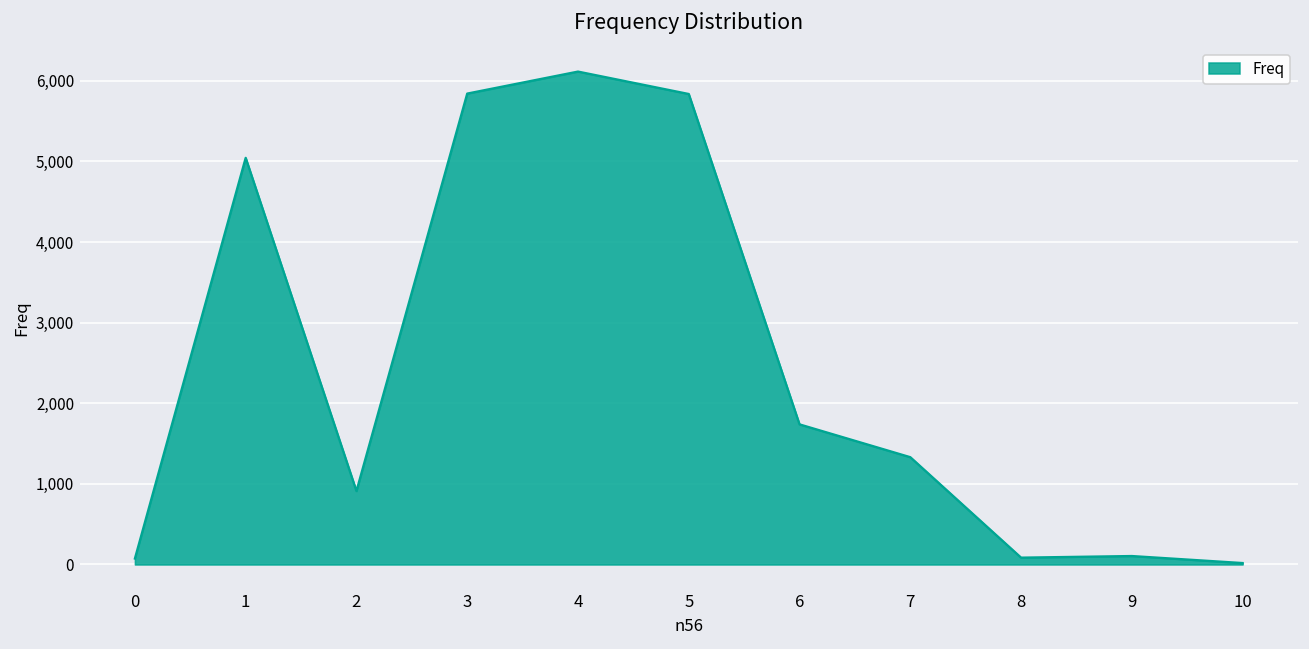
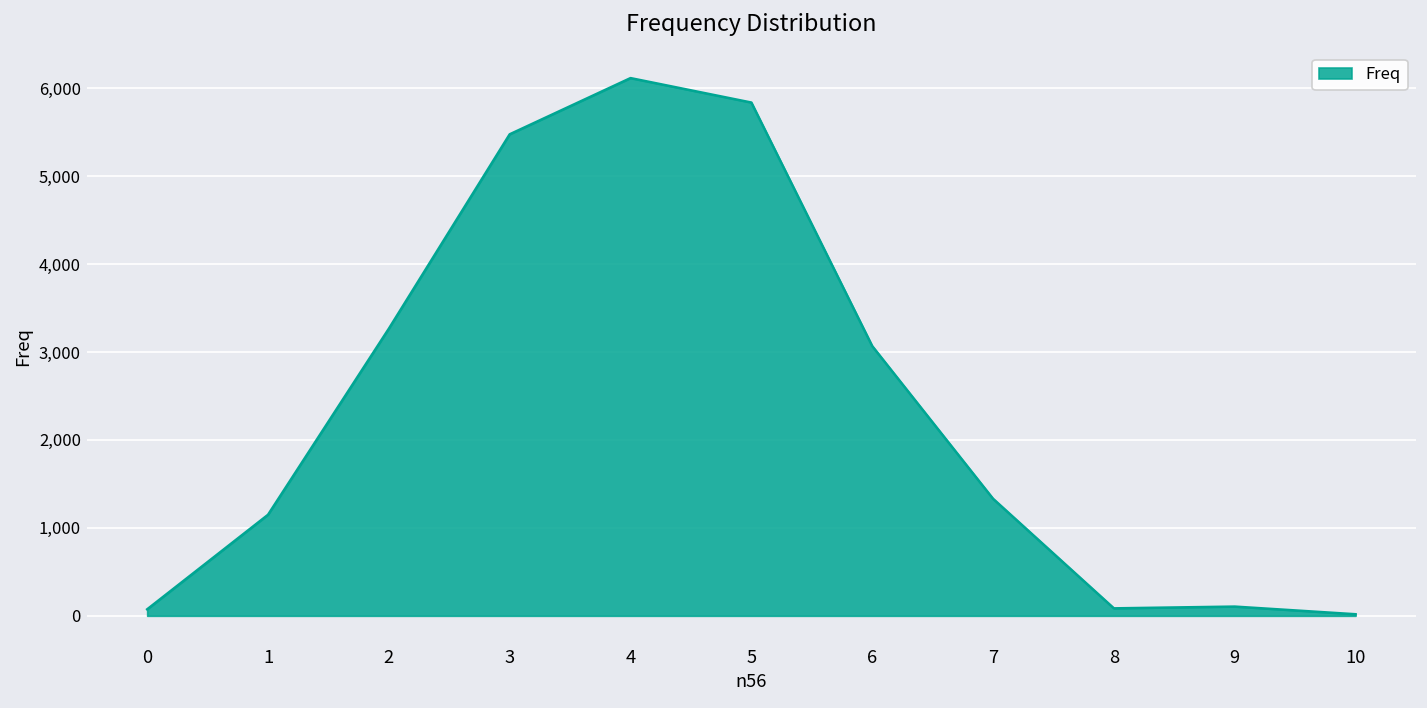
  {
    "0": "100",
-   "1": "5,000",
-   "2": "900",
-   "3": "5,800",
+   "1": "1,100",
+   "2": "3,300",
+   "3": "5,500",
    "4": "6,100",
    "5": "5,800",
-   "6": "1,700",
+   "6": "3,100",
    "7": "1,300",
    "8": "100",
    "9": "100",
    "10": "0"
  }
